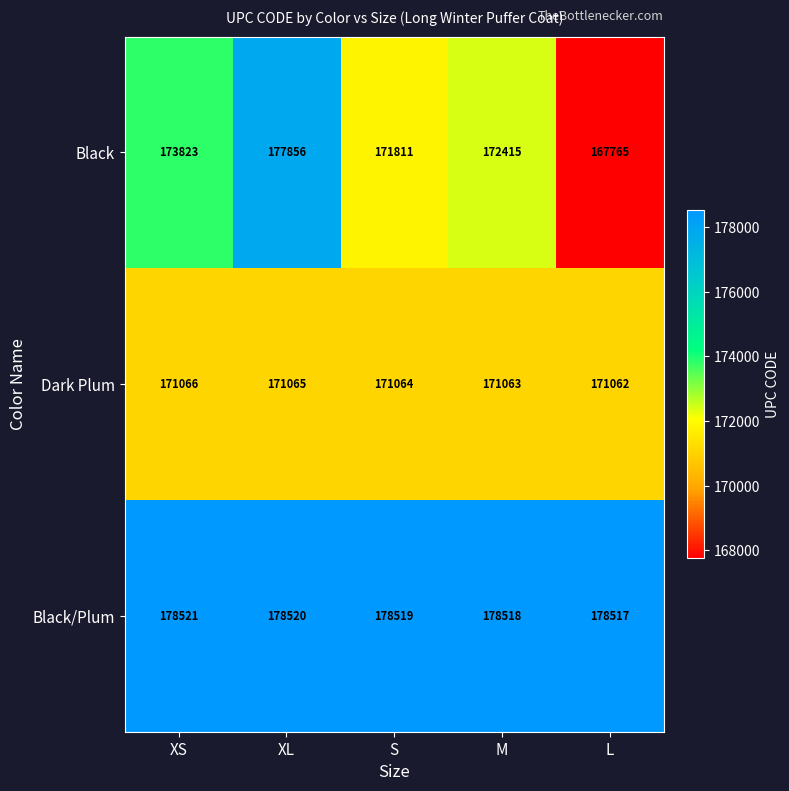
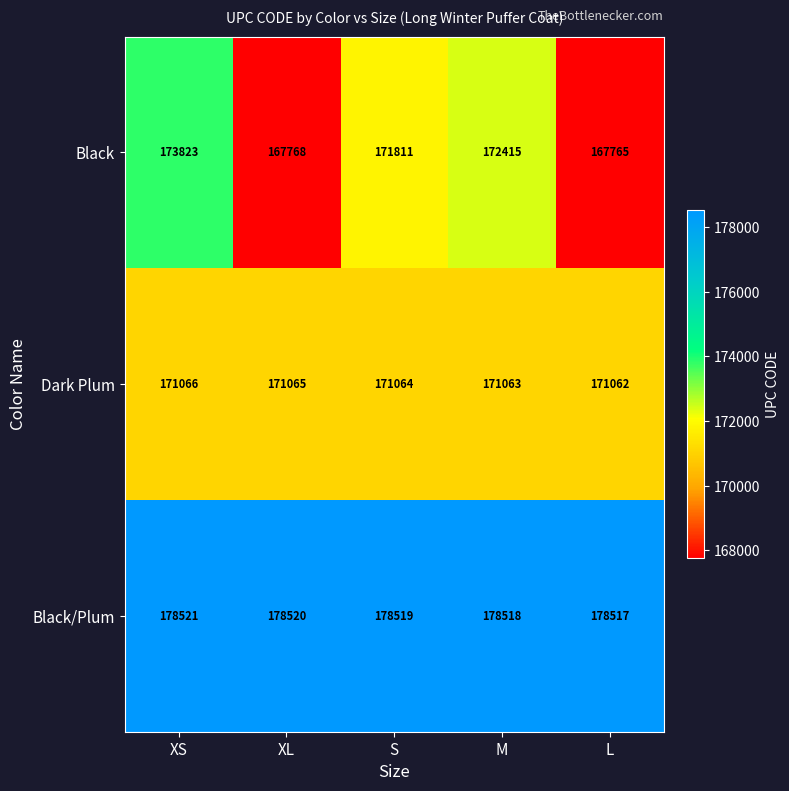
  {
    "Black": {
      "XS": 173823,
-     "XL": 177856,
+     "XL": 167768,
      "S": 171811,
      "M": 172415,
      "L": 167765
    },
    "Dark Plum": {
      "XS": 171066,
      "XL": 171065,
      "S": 171064,
      "M": 171063,
      "L": 171062
    },
    "Black/Plum": {
      "XS": 178521,
      "XL": 178520,
      "S": 178519,
      "M": 178518,
      "L": 178517
    }
  }
